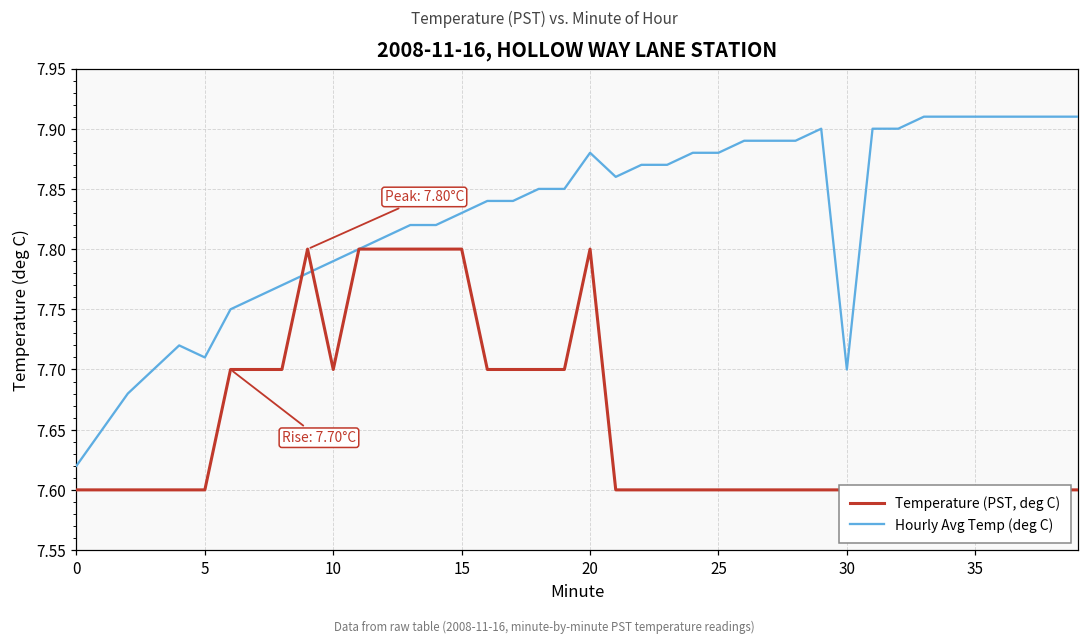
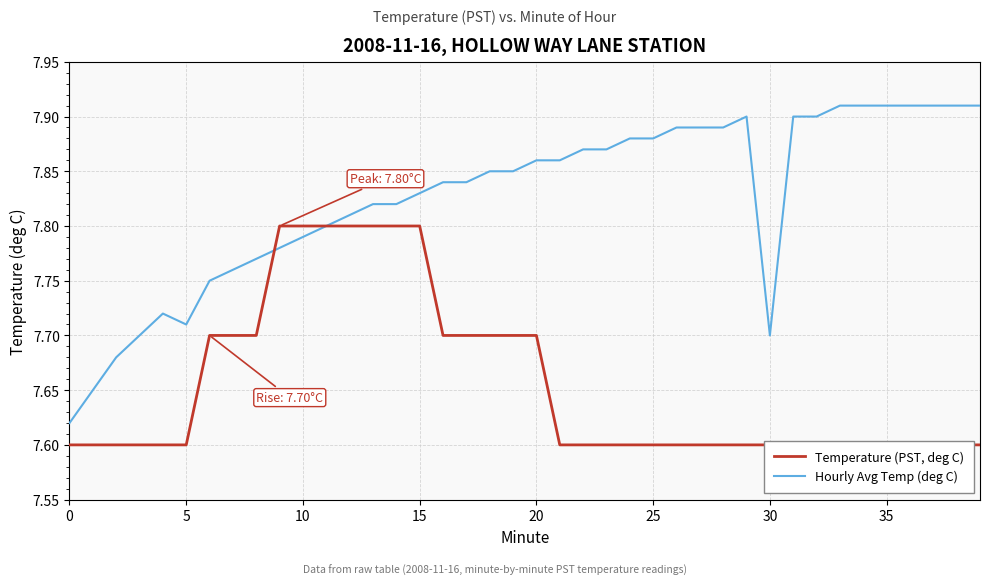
  {
    "Temperature (PST, deg C)": {
      "0": 7.6,
      "5": 7.6,
-     "10": 7.7,
+     "10": 7.8,
      "15": 7.8,
-     "20": 7.8,
+     "20": 7.7,
      "25": 7.6
    },
    "Hourly Avg Temp (deg C)": {
      "0": 7.62,
      "5": 7.71,
      "10": 7.79,
-     "20": 7.88,
+     "20": 7.86,
      "25": 7.88,
      "30": 7.70,
      "35": 7.91
    }
  }
